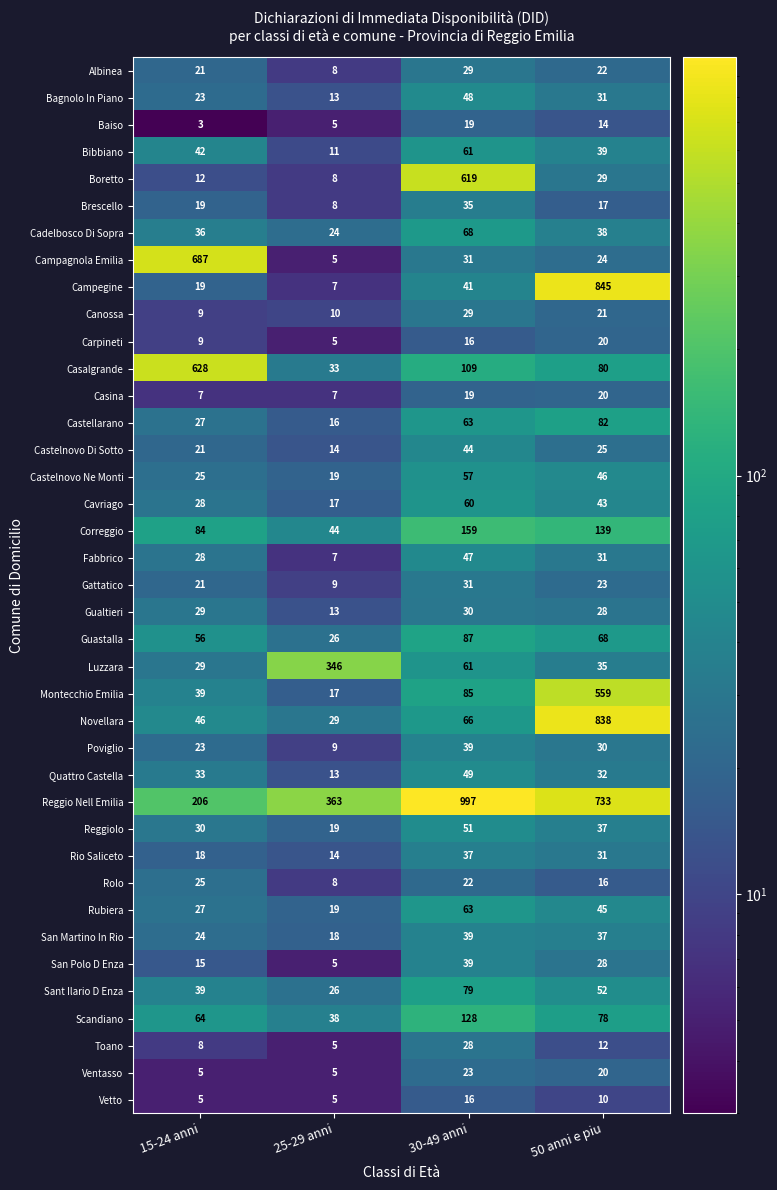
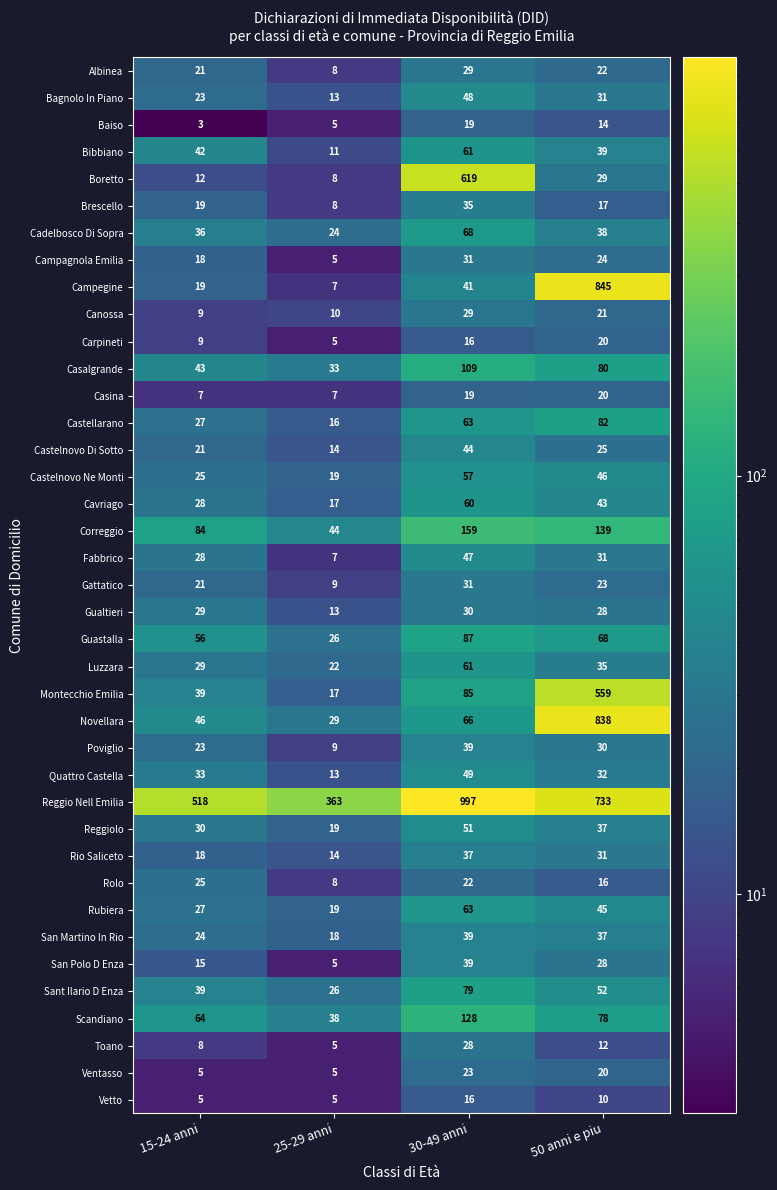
  {
    "Albinea": {
      "15-24 anni": 21,
      "25-29 anni": 8,
      "30-49 anni": 29,
      "50 anni e piu": 22
    },
    "Bagnolo In Piano": {
      "15-24 anni": 23,
      "25-29 anni": 13,
      "30-49 anni": 48,
      "50 anni e piu": 31
    },
    "Baiso": {
      "15-24 anni": 3,
      "25-29 anni": 5,
      "30-49 anni": 19,
      "50 anni e piu": 14
    },
    "Bibbiano": {
      "15-24 anni": 42,
      "25-29 anni": 11,
      "30-49 anni": 61,
      "50 anni e piu": 39
    },
    "Boretto": {
      "15-24 anni": 12,
      "25-29 anni": 8,
      "30-49 anni": 619,
      "50 anni e piu": 29
    },
    "Brescello": {
      "15-24 anni": 19,
      "25-29 anni": 8,
      "30-49 anni": 35,
      "50 anni e piu": 17
    },
    "Cadelbosco Di Sopra": {
      "15-24 anni": 36,
      "25-29 anni": 24,
      "30-49 anni": 68,
      "50 anni e piu": 38
    },
    "Campagnola Emilia": {
-     "15-24 anni": 687,
+     "15-24 anni": 18,
      "25-29 anni": 5,
      "30-49 anni": 31,
      "50 anni e piu": 24
    },
    "Campegine": {
      "15-24 anni": 19,
      "25-29 anni": 7,
      "30-49 anni": 41,
      "50 anni e piu": 845
    },
    "Canossa": {
      "15-24 anni": 9,
      "25-29 anni": 10,
      "30-49 anni": 29,
      "50 anni e piu": 21
    },
    "Carpineti": {
      "15-24 anni": 9,
      "25-29 anni": 5,
      "30-49 anni": 16,
      "50 anni e piu": 20
    },
    "Casalgrande": {
-     "15-24 anni": 628,
+     "15-24 anni": 43,
      "25-29 anni": 33,
      "30-49 anni": 109,
      "50 anni e piu": 80
    },
    "Casina": {
      "15-24 anni": 7,
      "25-29 anni": 7,
      "30-49 anni": 19,
      "50 anni e piu": 20
    },
    "Castellarano": {
      "15-24 anni": 27,
      "25-29 anni": 16,
      "30-49 anni": 63,
      "50 anni e piu": 82
    },
    "Castelnovo Di Sotto": {
      "15-24 anni": 21,
      "25-29 anni": 14,
      "30-49 anni": 44,
      "50 anni e piu": 25
    },
    "Castelnovo Ne Monti": {
      "15-24 anni": 25,
      "25-29 anni": 19,
      "30-49 anni": 57,
      "50 anni e piu": 46
    },
    "Cavriago": {
      "15-24 anni": 28,
      "25-29 anni": 17,
      "30-49 anni": 60,
      "50 anni e piu": 43
    },
    "Correggio": {
      "15-24 anni": 84,
      "25-29 anni": 44,
      "30-49 anni": 159,
      "50 anni e piu": 139
    },
    "Fabbrico": {
      "15-24 anni": 28,
      "25-29 anni": 7,
      "30-49 anni": 47,
      "50 anni e piu": 31
    },
    "Gattatico": {
      "15-24 anni": 21,
      "25-29 anni": 9,
      "30-49 anni": 31,
      "50 anni e piu": 23
    },
    "Gualtieri": {
      "15-24 anni": 29,
      "25-29 anni": 13,
      "30-49 anni": 30,
      "50 anni e piu": 28
    },
    "Guastalla": {
      "15-24 anni": 56,
      "25-29 anni": 26,
      "30-49 anni": 87,
      "50 anni e piu": 68
    },
    "Luzzara": {
      "15-24 anni": 29,
-     "25-29 anni": 346,
+     "25-29 anni": 22,
      "30-49 anni": 61,
      "50 anni e piu": 35
    },
    "Montecchio Emilia": {
      "15-24 anni": 39,
      "25-29 anni": 17,
      "30-49 anni": 85,
      "50 anni e piu": 559
    },
    "Novellara": {
      "15-24 anni": 46,
      "25-29 anni": 29,
      "30-49 anni": 66,
      "50 anni e piu": 838
    },
    "Poviglio": {
      "15-24 anni": 23,
      "25-29 anni": 9,
      "30-49 anni": 39,
      "50 anni e piu": 30
    },
    "Quattro Castella": {
      "15-24 anni": 33,
      "25-29 anni": 13,
      "30-49 anni": 49,
      "50 anni e piu": 32
    },
    "Reggio Nell Emilia": {
-     "15-24 anni": 206,
+     "15-24 anni": 518,
      "25-29 anni": 363,
      "30-49 anni": 997,
      "50 anni e piu": 733
    },
    "Reggiolo": {
      "15-24 anni": 30,
      "25-29 anni": 19,
      "30-49 anni": 51,
      "50 anni e piu": 37
    },
    "Rio Saliceto": {
      "15-24 anni": 18,
      "25-29 anni": 14,
      "30-49 anni": 37,
      "50 anni e piu": 31
    },
    "Rolo": {
      "15-24 anni": 25,
      "25-29 anni": 8,
      "30-49 anni": 22,
      "50 anni e piu": 16
    },
    "Rubiera": {
      "15-24 anni": 27,
      "25-29 anni": 19,
      "30-49 anni": 63,
      "50 anni e piu": 45
    },
    "San Martino In Rio": {
      "15-24 anni": 24,
      "25-29 anni": 18,
      "30-49 anni": 39,
      "50 anni e piu": 37
    },
    "San Polo D Enza": {
      "15-24 anni": 15,
      "25-29 anni": 5,
      "30-49 anni": 39,
      "50 anni e piu": 28
    },
    "Sant Ilario D Enza": {
      "15-24 anni": 39,
      "25-29 anni": 26,
      "30-49 anni": 79,
      "50 anni e piu": 52
    },
    "Scandiano": {
      "15-24 anni": 64,
      "25-29 anni": 38,
      "30-49 anni": 128,
      "50 anni e piu": 78
    },
    "Toano": {
      "15-24 anni": 8,
      "25-29 anni": 5,
      "30-49 anni": 28,
      "50 anni e piu": 12
    },
    "Ventasso": {
      "15-24 anni": 5,
      "25-29 anni": 5,
      "30-49 anni": 23,
      "50 anni e piu": 20
    },
    "Vetto": {
      "15-24 anni": 5,
      "25-29 anni": 5,
      "30-49 anni": 16,
      "50 anni e piu": 10
    }
  }
